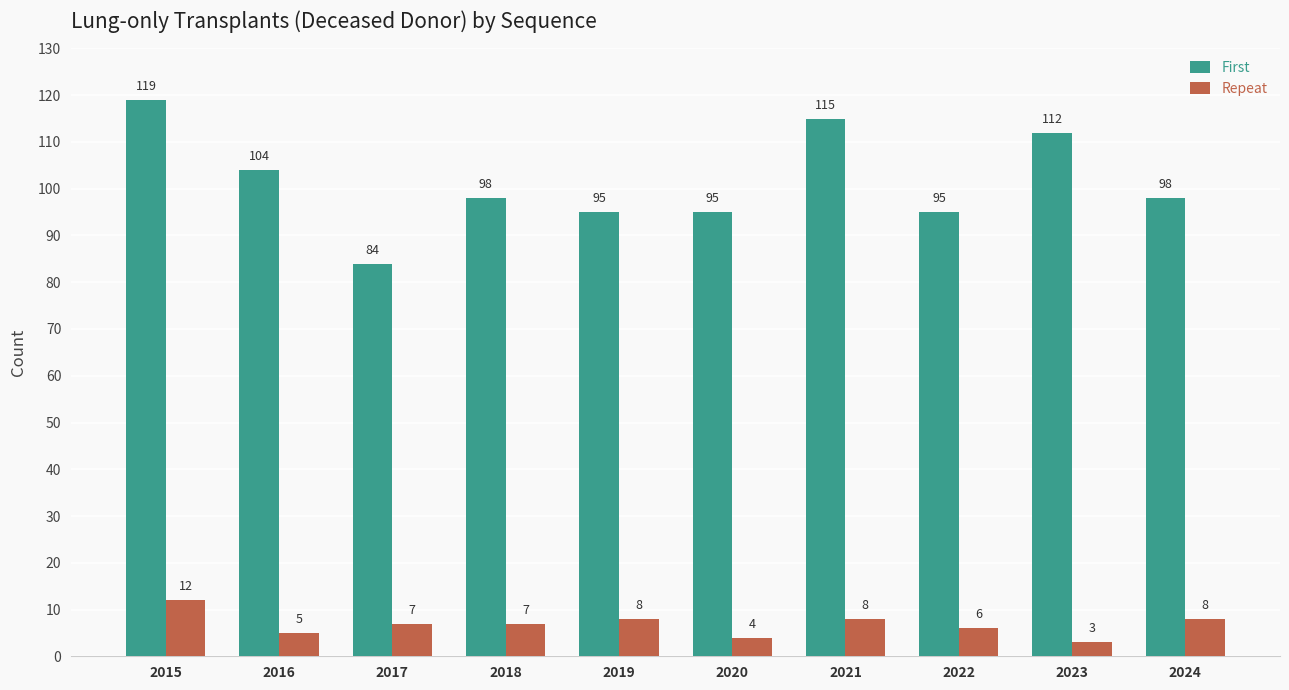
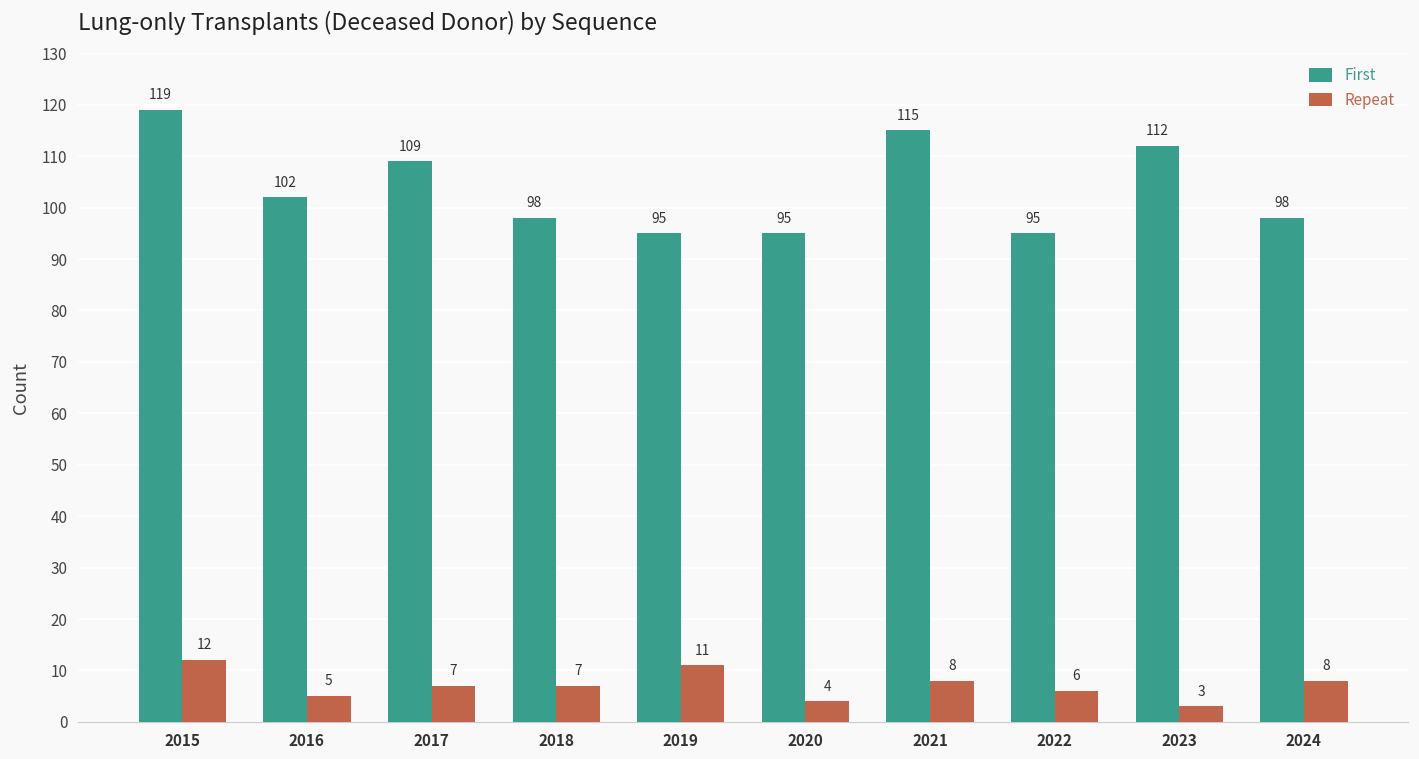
  {
    "First": {
      "2015": 119,
-     "2016": 104,
-     "2017": 84,
+     "2016": 102,
+     "2017": 109,
      "2018": 98,
      "2019": 95,
      "2020": 95,
      "2021": 115,
      "2022": 95,
      "2023": 112,
      "2024": 98
    },
    "Repeat": {
      "2015": 12,
      "2016": 5,
      "2017": 7,
      "2018": 7,
-     "2019": 8,
+     "2019": 11,
      "2020": 4,
      "2021": 8,
      "2022": 6,
      "2023": 3,
      "2024": 8
    }
  }
